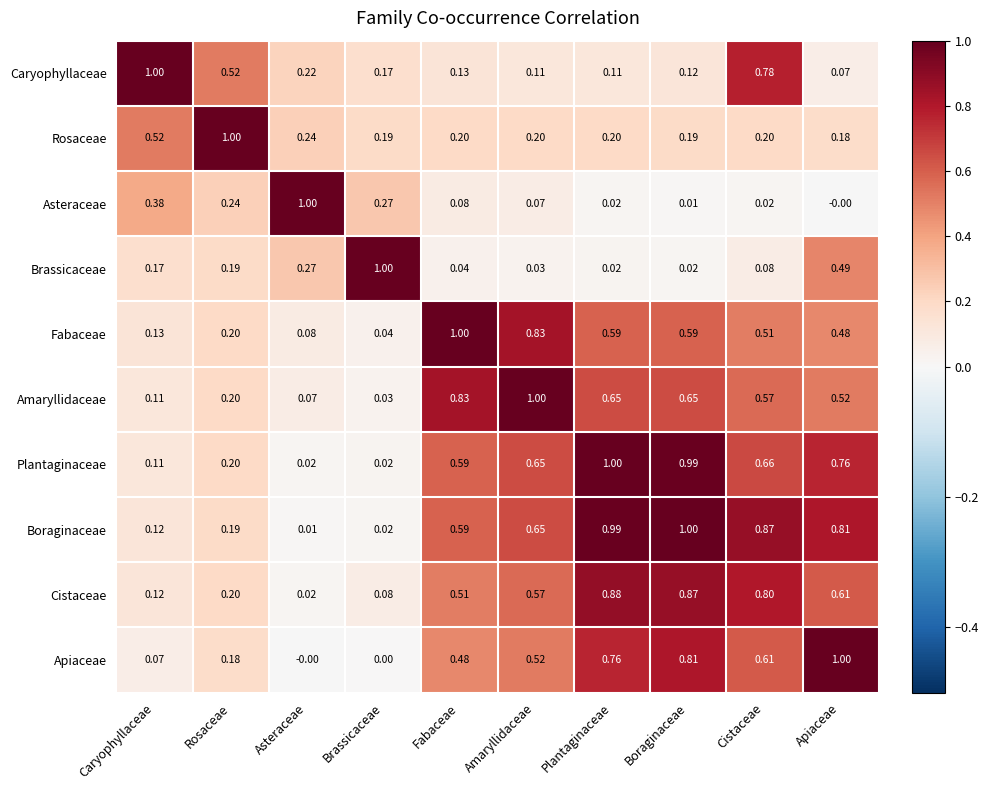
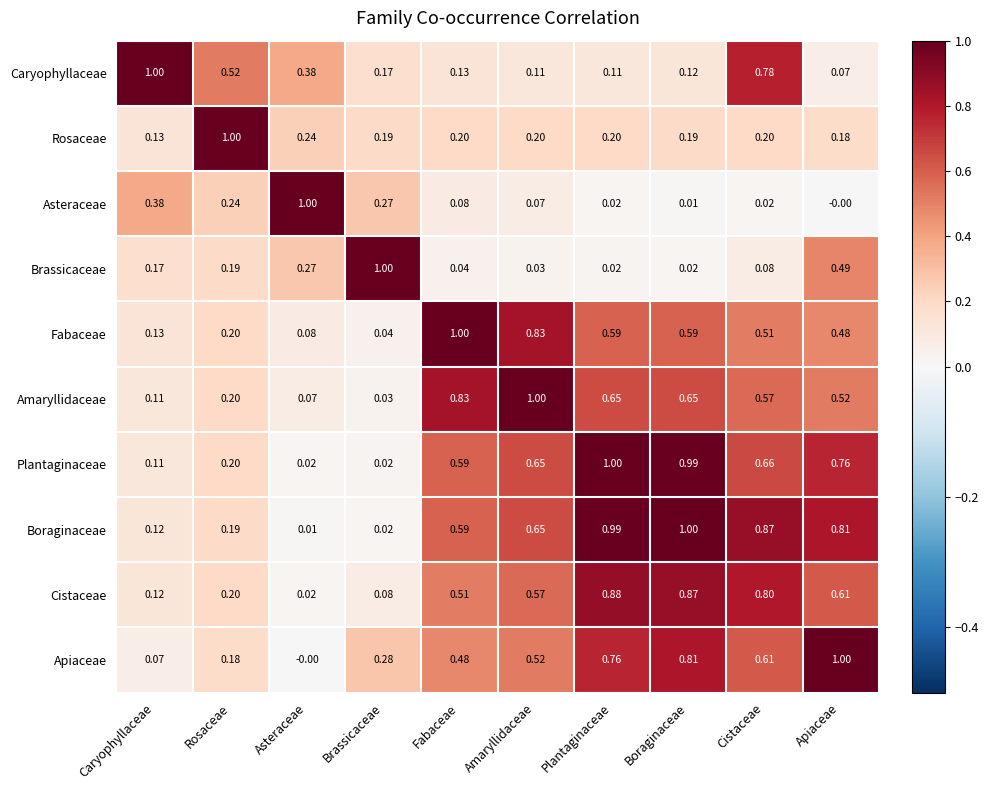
  {
    "Caryophyllaceae": {
      "Caryophyllaceae": 1.00,
      "Rosaceae": 0.52,
-     "Asteraceae": 0.22,
+     "Asteraceae": 0.38,
      "Brassicaceae": 0.17,
      "Fabaceae": 0.13,
      "Amaryllidaceae": 0.11,
      "Plantaginaceae": 0.11,
      "Boraginaceae": 0.12,
      "Cistaceae": 0.78,
      "Apiaceae": 0.07
    },
    "Rosaceae": {
-     "Caryophyllaceae": 0.52,
+     "Caryophyllaceae": 0.13,
      "Rosaceae": 1.00,
      "Asteraceae": 0.24,
      "Brassicaceae": 0.19,
      "Fabaceae": 0.20,
      "Amaryllidaceae": 0.20,
      "Plantaginaceae": 0.20,
      "Boraginaceae": 0.19,
      "Cistaceae": 0.20,
      "Apiaceae": 0.18
    },
    "Asteraceae": {
      "Caryophyllaceae": 0.38,
      "Rosaceae": 0.24,
      "Asteraceae": 1.00,
      "Brassicaceae": 0.27,
      "Fabaceae": 0.08,
      "Amaryllidaceae": 0.07,
      "Plantaginaceae": 0.02,
      "Boraginaceae": 0.01,
      "Cistaceae": 0.02,
      "Apiaceae": -0.00
    },
    "Brassicaceae": {
      "Caryophyllaceae": 0.17,
      "Rosaceae": 0.19,
      "Asteraceae": 0.27,
      "Brassicaceae": 1.00,
      "Fabaceae": 0.04,
      "Amaryllidaceae": 0.03,
      "Plantaginaceae": 0.02,
      "Boraginaceae": 0.02,
      "Cistaceae": 0.08,
      "Apiaceae": 0.49
    },
    "Fabaceae": {
      "Caryophyllaceae": 0.13,
      "Rosaceae": 0.20,
      "Asteraceae": 0.08,
      "Brassicaceae": 0.04,
      "Fabaceae": 1.00,
      "Amaryllidaceae": 0.83,
      "Plantaginaceae": 0.59,
      "Boraginaceae": 0.59,
      "Cistaceae": 0.51,
      "Apiaceae": 0.48
    },
    "Amaryllidaceae": {
      "Caryophyllaceae": 0.11,
      "Rosaceae": 0.20,
      "Asteraceae": 0.07,
      "Brassicaceae": 0.03,
      "Fabaceae": 0.83,
      "Amaryllidaceae": 1.00,
      "Plantaginaceae": 0.65,
      "Boraginaceae": 0.65,
      "Cistaceae": 0.57,
      "Apiaceae": 0.52
    },
    "Plantaginaceae": {
      "Caryophyllaceae": 0.11,
      "Rosaceae": 0.20,
      "Asteraceae": 0.02,
      "Brassicaceae": 0.02,
      "Fabaceae": 0.59,
      "Amaryllidaceae": 0.65,
      "Plantaginaceae": 1.00,
      "Boraginaceae": 0.99,
      "Cistaceae": 0.66,
      "Apiaceae": 0.76
    },
    "Boraginaceae": {
      "Caryophyllaceae": 0.12,
      "Rosaceae": 0.19,
      "Asteraceae": 0.01,
      "Brassicaceae": 0.02,
      "Fabaceae": 0.59,
      "Amaryllidaceae": 0.65,
      "Plantaginaceae": 0.99,
      "Boraginaceae": 1.00,
      "Cistaceae": 0.87,
      "Apiaceae": 0.81
    },
    "Cistaceae": {
      "Caryophyllaceae": 0.12,
      "Rosaceae": 0.20,
      "Asteraceae": 0.02,
      "Brassicaceae": 0.08,
      "Fabaceae": 0.51,
      "Amaryllidaceae": 0.57,
      "Plantaginaceae": 0.88,
      "Boraginaceae": 0.87,
      "Cistaceae": 0.80,
      "Apiaceae": 0.61
    },
    "Apiaceae": {
      "Caryophyllaceae": 0.07,
      "Rosaceae": 0.18,
      "Asteraceae": -0.00,
-     "Brassicaceae": 0.00,
+     "Brassicaceae": 0.28,
      "Fabaceae": 0.48,
      "Amaryllidaceae": 0.52,
      "Plantaginaceae": 0.76,
      "Boraginaceae": 0.81,
      "Cistaceae": 0.61,
      "Apiaceae": 1.00
    }
  }
